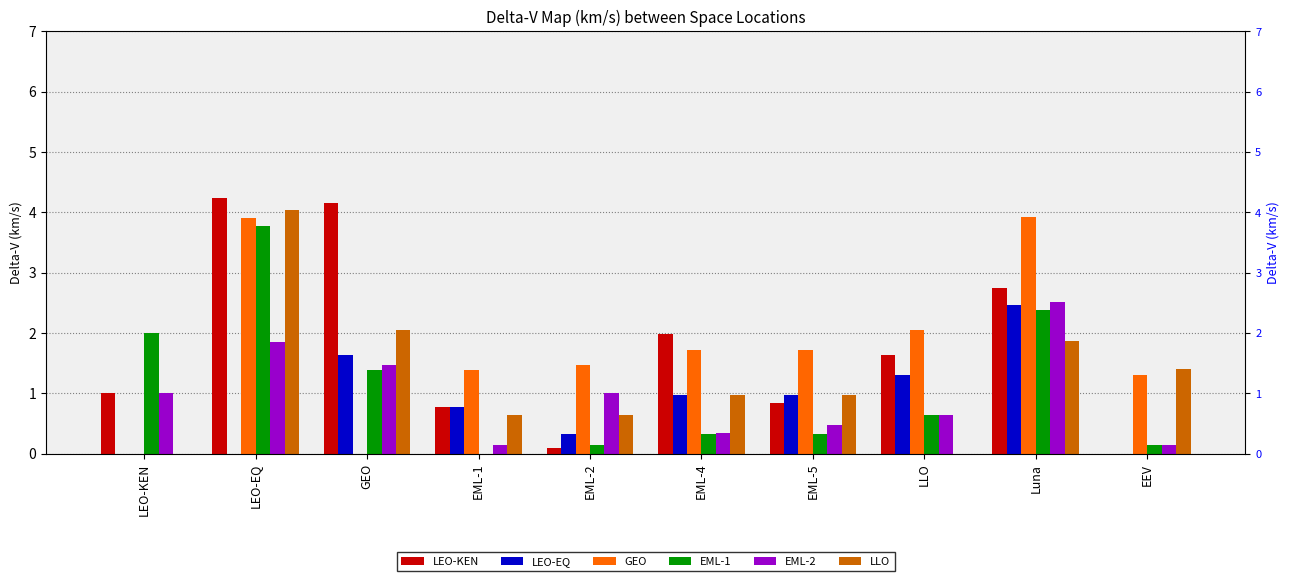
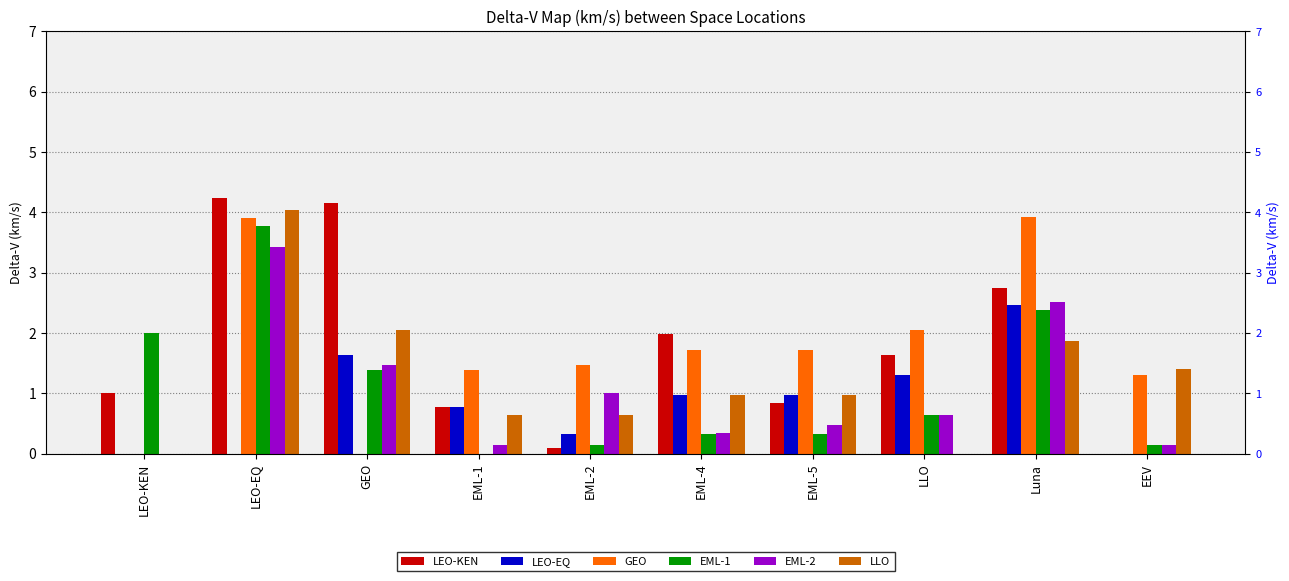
  {
    "LEO-KEN": {
      "LEO-KEN": 1.0,
      "LEO-EQ": 4.2,
      "GEO": 4.2,
      "EML-1": 0.8,
      "EML-2": 0.1,
      "EML-4": 2.0,
      "EML-5": 0.8,
      "LLO": 1.6,
      "Luna": 2.7,
      "EEV": 0.0
    },
    "LEO-EQ": {
      "LEO-KEN": 0.0,
      "LEO-EQ": 0.0,
      "GEO": 1.6,
      "EML-1": 0.8,
      "EML-2": 0.3,
      "EML-4": 1.0,
      "EML-5": 1.0,
      "LLO": 1.3,
      "Luna": 2.5,
      "EEV": 0.0
    },
    "EML-1": {
      "LEO-KEN": 2.0,
      "LEO-EQ": 3.8,
      "GEO": 1.4,
      "EML-1": 0.0,
      "EML-2": 0.1,
      "EML-4": 0.3,
      "EML-5": 0.3,
      "LLO": 0.6,
      "Luna": 2.4,
      "EEV": 0.1
    },
    "EML-2": {
-     "LEO-KEN": 1,
-     "LEO-EQ": 1.9,
+     "LEO-KEN": 0,
+     "LEO-EQ": 3.4,
      "GEO": 1.5,
      "EML-1": 0.1,
      "EML-2": 1.0,
      "EML-4": 0.3,
      "EML-5": 0.5,
      "LLO": 0.6,
      "Luna": 2.5,
      "EEV": 0.1
    }
  }
